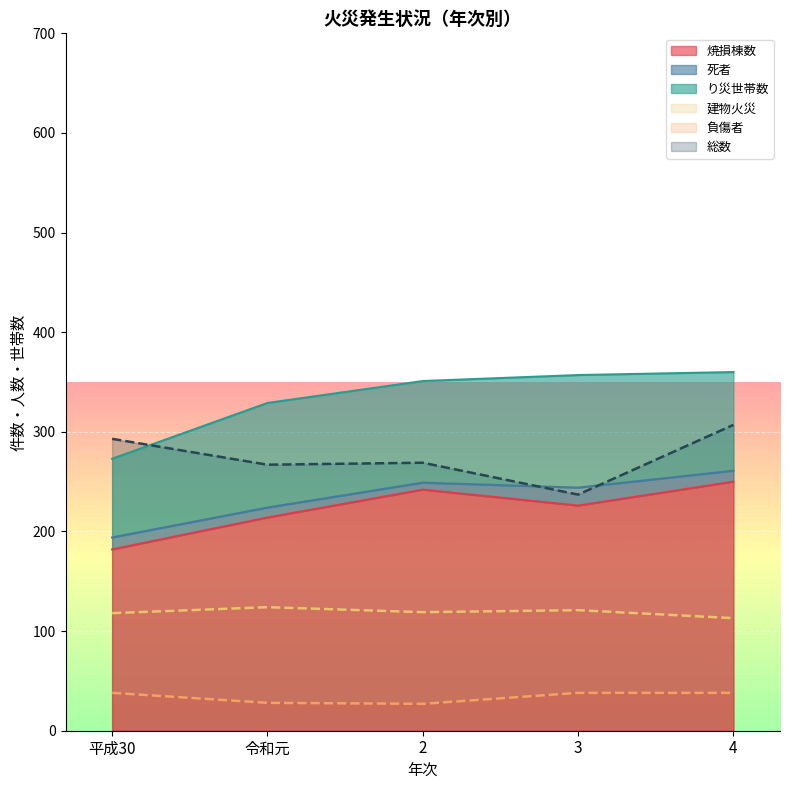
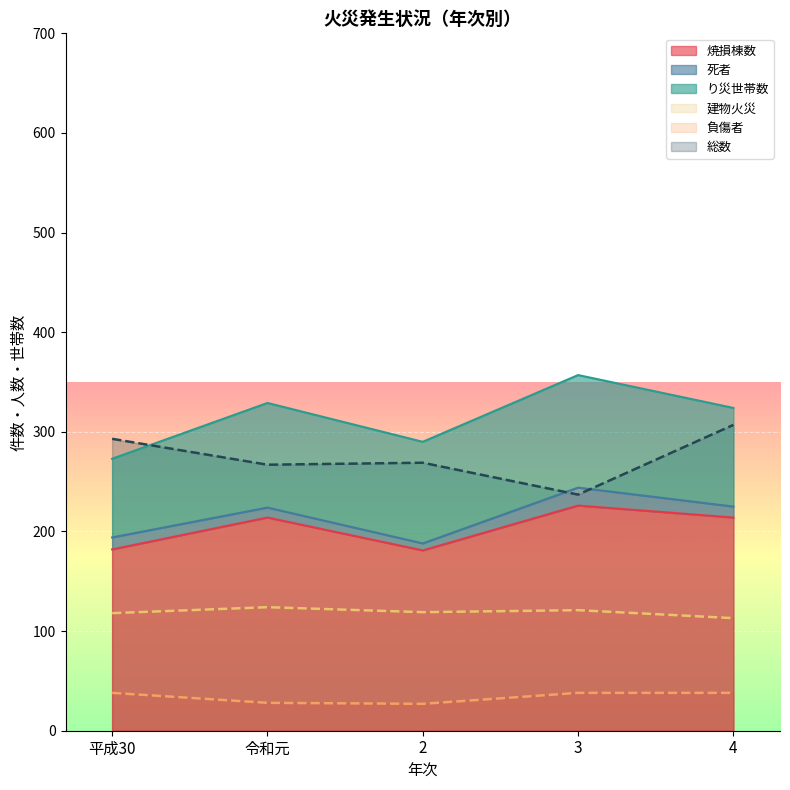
  {
    "焼損棟数": {
      "平成30": 180,
      "令和元": 210,
-     "2": 240,
+     "2": 180,
      "3": 230,
-     "4": 250
+     "4": 210
    },
    "総数": {
      "平成30": 290,
      "令和元": 270,
      "2": 270,
      "3": 240,
      "4": 310
    }
  }
